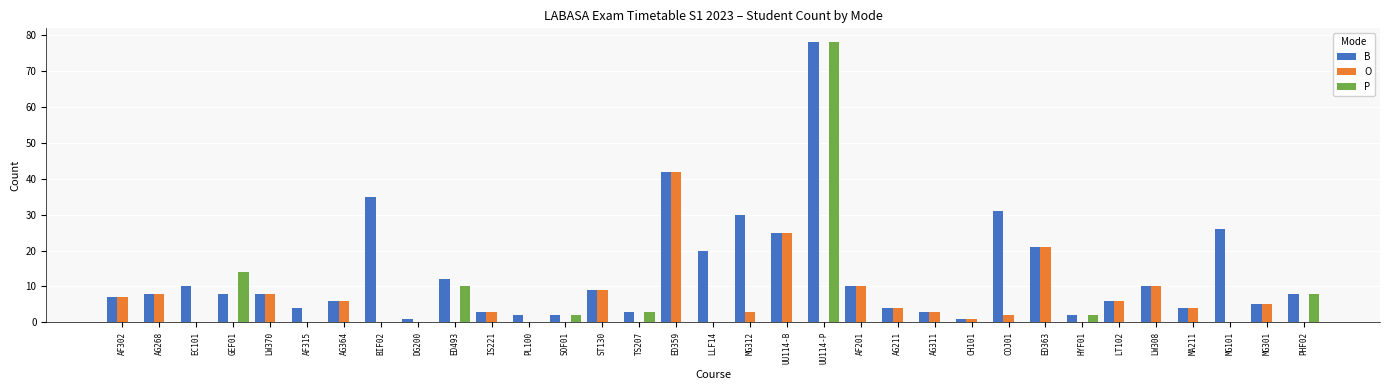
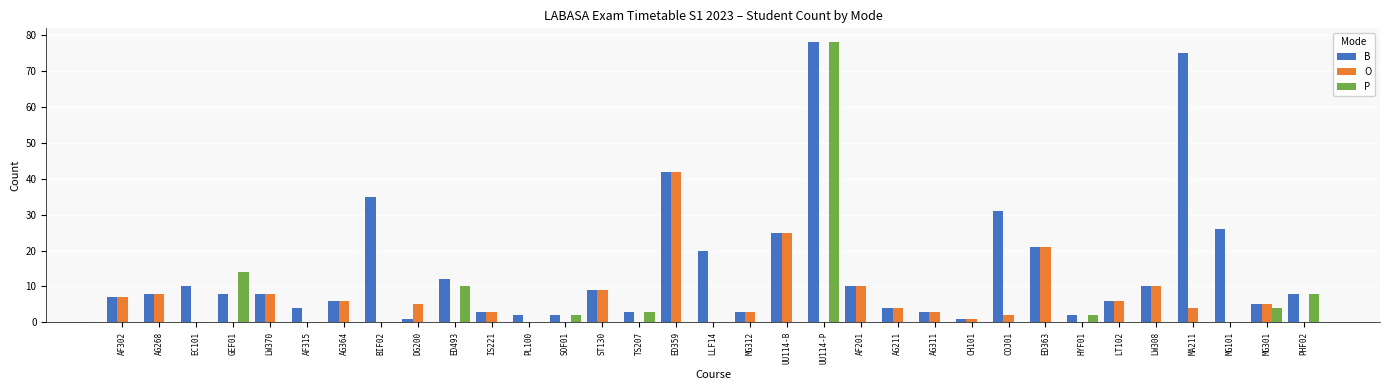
  {
    "B": {
      "AF302": 7,
      "AG268": 8,
      "EC101": 10,
      "GEF01": 8,
      "LW370": 8,
      "AF315": 4,
      "AG364": 6,
      "BIF02": 35,
      "DG200": 1,
      "ED493": 12,
      "IS221": 3,
      "PL100": 2,
      "SOF01": 2,
      "ST130": 9,
      "TS207": 3,
      "ED359": 42,
      "LLF14": 20,
-     "MG312": 30,
+     "MG312": 3,
      "UU114-B": 25,
      "UU114-P": 78,
      "AF201": 10,
      "AG211": 4,
      "AG311": 3,
      "CH101": 1,
      "COJ01": 31,
      "ED363": 21,
      "HYF01": 2,
      "LT102": 6,
      "LW308": 10,
-     "MA211": 4,
+     "MA211": 75,
      "MG101": 26,
      "MG301": 5,
      "PHF02": 8
    },
    "O": {
      "AF302": 7,
      "AG268": 8,
      "EC101": 0,
      "GEF01": 0,
      "LW370": 8,
      "AF315": 0,
      "AG364": 6,
      "BIF02": 0,
-     "DG200": 0,
+     "DG200": 5,
      "ED493": 0,
      "IS221": 3,
      "PL100": 0,
      "SOF01": 0,
      "ST130": 9,
      "TS207": 0,
      "ED359": 42,
      "LLF14": 0,
      "MG312": 3,
      "UU114-B": 25,
      "UU114-P": 0,
      "AF201": 10,
      "AG211": 4,
      "AG311": 3,
      "CH101": 1,
      "COJ01": 2,
      "ED363": 21,
      "HYF01": 0,
      "LT102": 6,
      "LW308": 10,
      "MA211": 4,
      "MG101": 0,
      "MG301": 5,
      "PHF02": 0
    },
    "P": {
      "AF302": 0,
      "AG268": 0,
      "EC101": 0,
      "GEF01": 14,
      "LW370": 0,
      "AF315": 0,
      "AG364": 0,
      "BIF02": 0,
      "DG200": 0,
      "ED493": 10,
      "IS221": 0,
      "PL100": 0,
      "SOF01": 2,
      "ST130": 0,
      "TS207": 3,
      "ED359": 0,
      "LLF14": 0,
      "MG312": 0,
      "UU114-B": 0,
      "UU114-P": 78,
      "AF201": 0,
      "AG211": 0,
      "AG311": 0,
      "CH101": 0,
      "COJ01": 0,
      "ED363": 0,
      "HYF01": 2,
      "LT102": 0,
      "LW308": 0,
      "MA211": 0,
      "MG101": 0,
-     "MG301": 0,
+     "MG301": 4,
      "PHF02": 8
    }
  }
